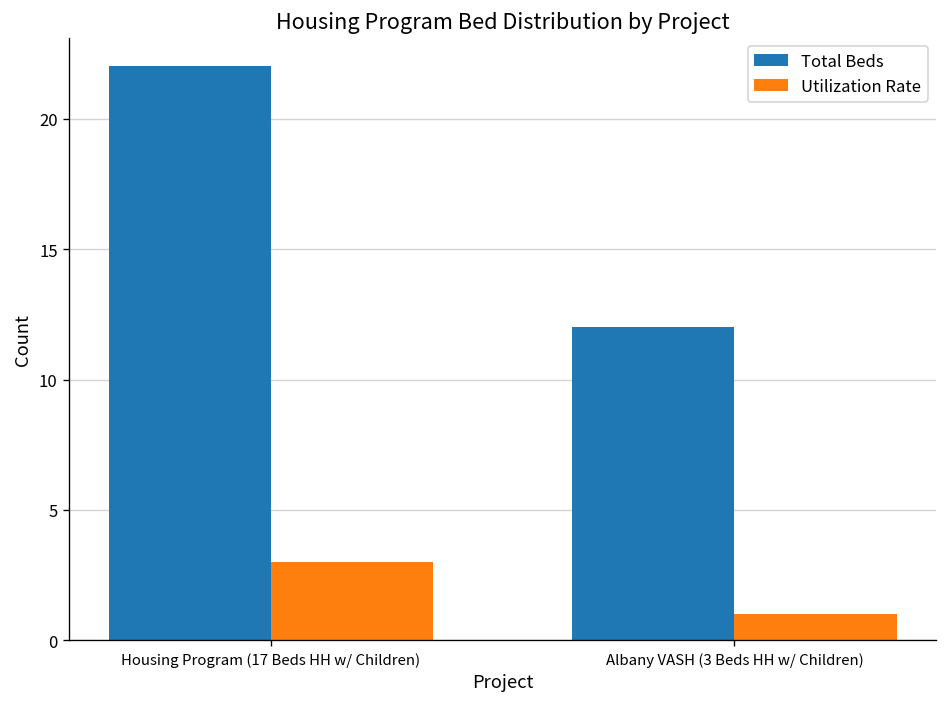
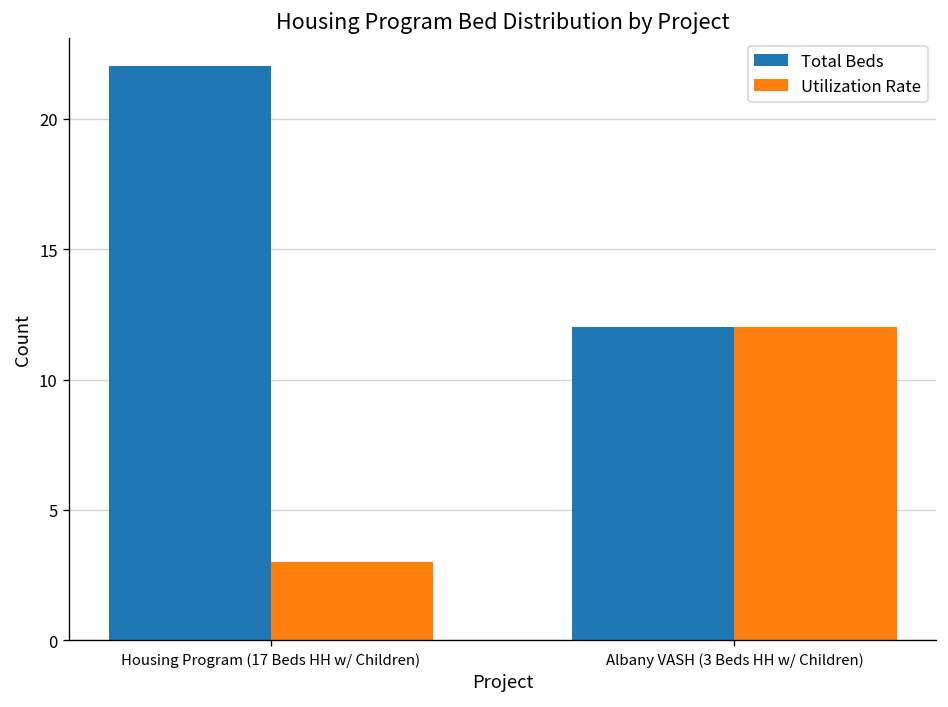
  {
    "Total Beds": {
      "Housing Program (17 Beds HH w/ Children)": 22,
      "Albany VASH (3 Beds HH w/ Children)": 12
    },
    "Utilization Rate": {
      "Housing Program (17 Beds HH w/ Children)": 3,
-     "Albany VASH (3 Beds HH w/ Children)": 1
+     "Albany VASH (3 Beds HH w/ Children)": 12
    }
  }
